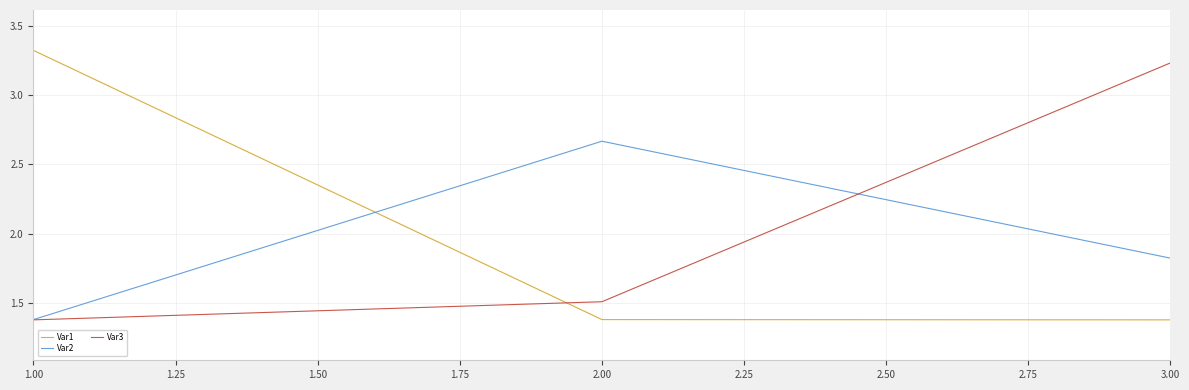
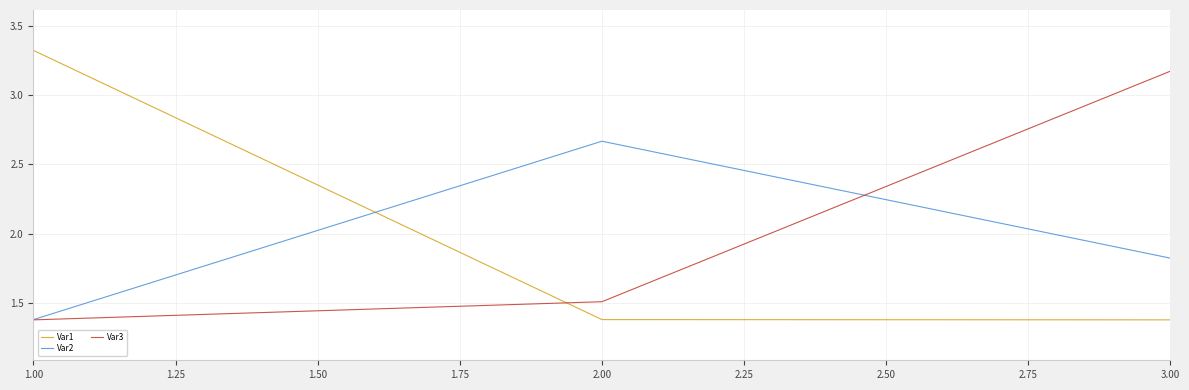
  {
    "Var1": {
      "1.00": 3.32,
      "2.00": 1.38,
      "3.00": 1.38
    },
    "Var2": {
      "2.00": 2.67,
      "3.00": 1.82
    },
    "Var3": {
      "2.00": 1.51,
-     "3.00": 3.23
+     "3.00": 3.17
    }
  }
